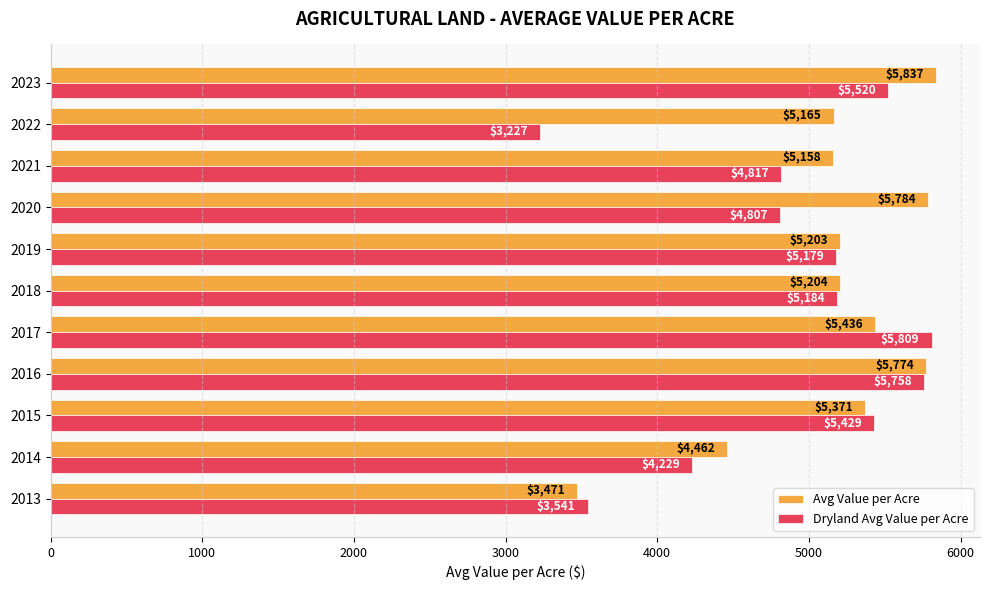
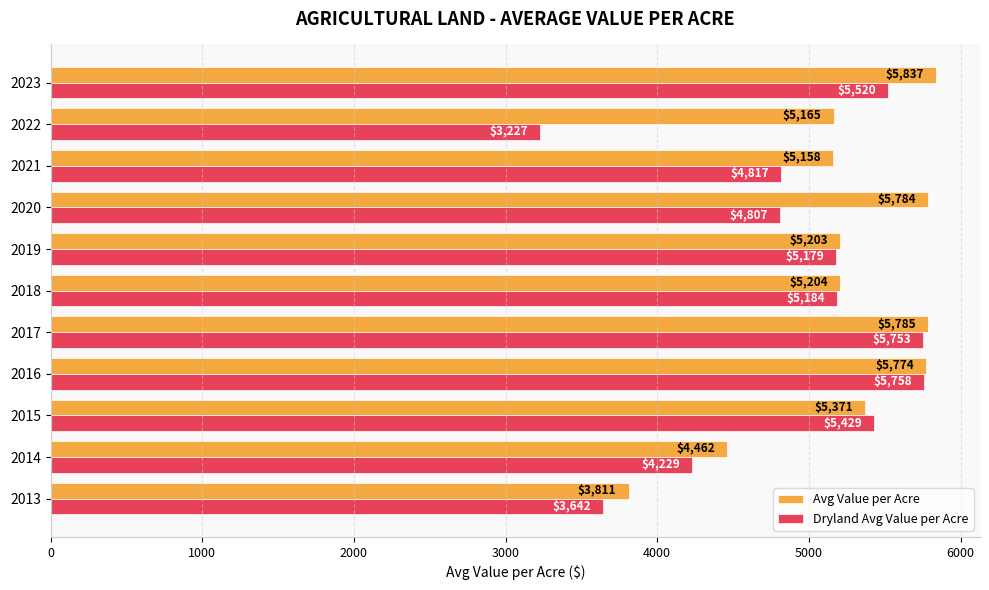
  {
    "Avg Value per Acre": {
      "2023": "$5,837",
      "2022": "$5,165",
      "2021": "$5,158",
      "2020": "$5,784",
      "2019": "$5,203",
      "2018": "$5,204",
-     "2017": "$5,436",
+     "2017": "$5,785",
      "2016": "$5,774",
      "2015": "$5,371",
      "2014": "$4,462",
-     "2013": "$3,471"
+     "2013": "$3,811"
    },
    "Dryland Avg Value per Acre": {
      "2023": "$5,520",
      "2022": "$3,227",
      "2021": "$4,817",
      "2020": "$4,807",
      "2019": "$5,179",
      "2018": "$5,184",
-     "2017": "$5,809",
+     "2017": "$5,753",
      "2016": "$5,758",
      "2015": "$5,429",
      "2014": "$4,229",
-     "2013": "$3,541"
+     "2013": "$3,642"
    }
  }
